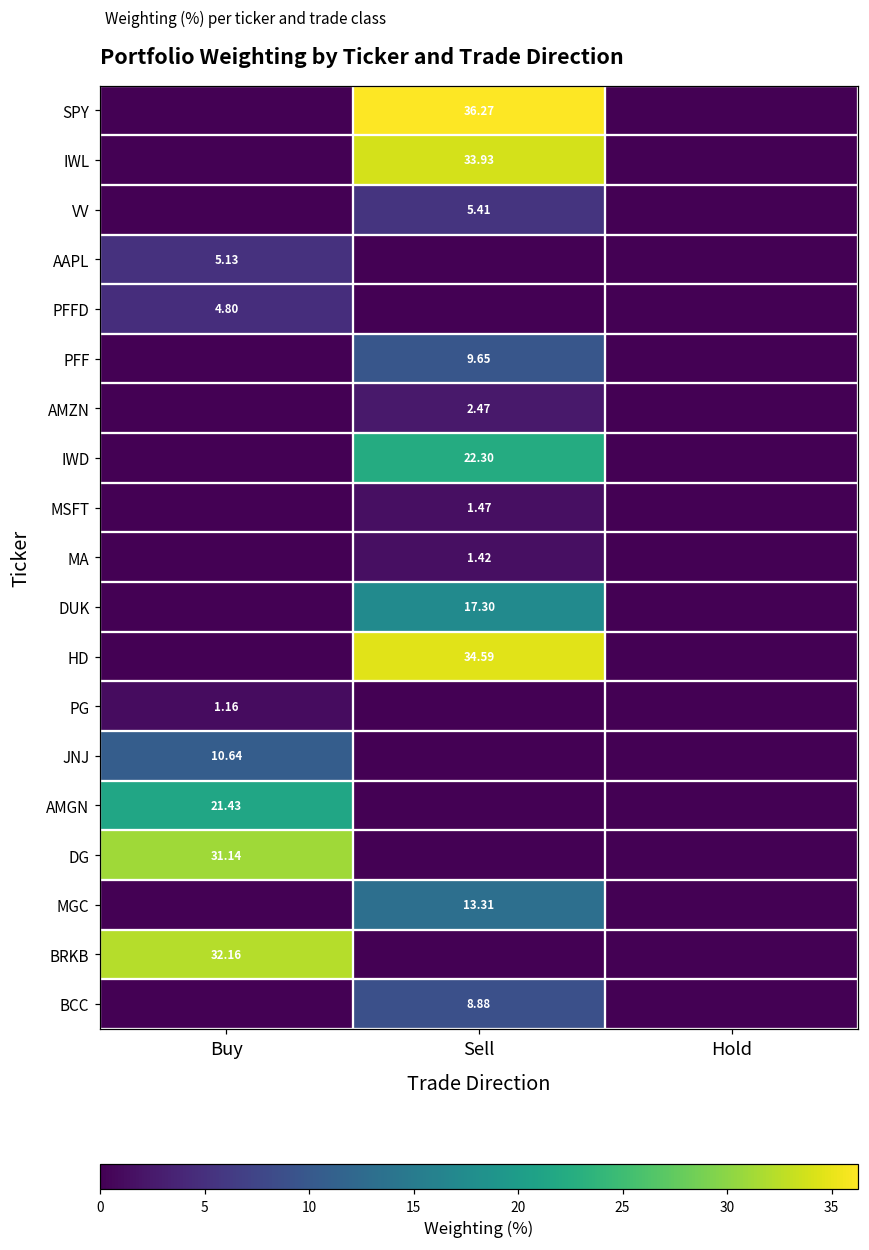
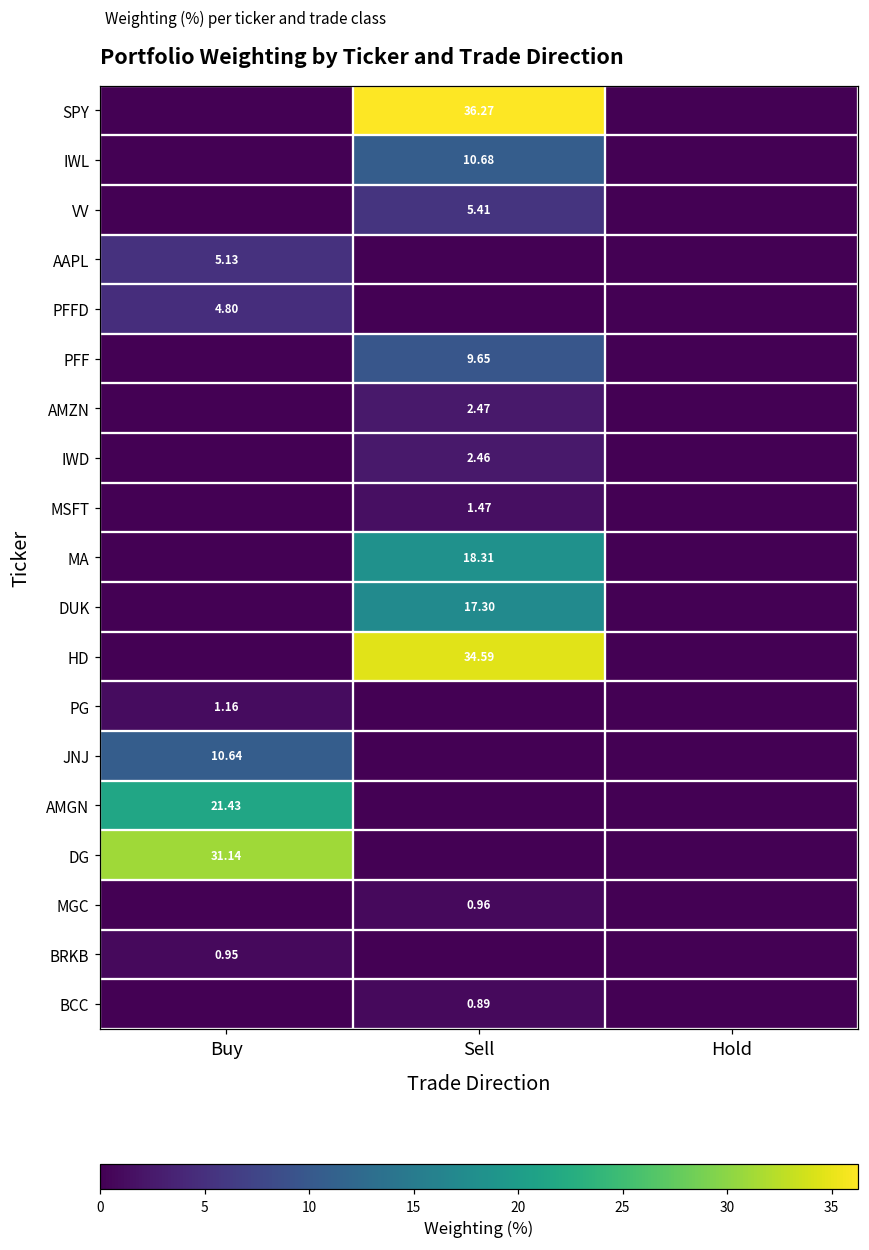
  {
    "SPY": {
      "Sell": 36.27
    },
    "IWL": {
-     "Sell": 33.93
+     "Sell": 10.68
    },
    "VV": {
      "Sell": 5.41
    },
    "AAPL": {
      "Buy": 5.13
    },
    "PFFD": {
      "Buy": 4.80
    },
    "PFF": {
      "Sell": 9.65
    },
    "AMZN": {
      "Sell": 2.47
    },
    "IWD": {
-     "Sell": 22.30
+     "Sell": 2.46
    },
    "MSFT": {
      "Sell": 1.47
    },
    "MA": {
-     "Sell": 1.42
+     "Sell": 18.31
    },
    "DUK": {
      "Sell": 17.30
    },
    "HD": {
      "Sell": 34.59
    },
    "PG": {
      "Buy": 1.16
    },
    "JNJ": {
      "Buy": 10.64
    },
    "AMGN": {
      "Buy": 21.43
    },
    "DG": {
      "Buy": 31.14
    },
    "MGC": {
-     "Sell": 13.31
+     "Sell": 0.96
    },
    "BRKB": {
-     "Buy": 32.16
+     "Buy": 0.95
    },
    "BCC": {
-     "Sell": 8.88
+     "Sell": 0.89
    }
  }
